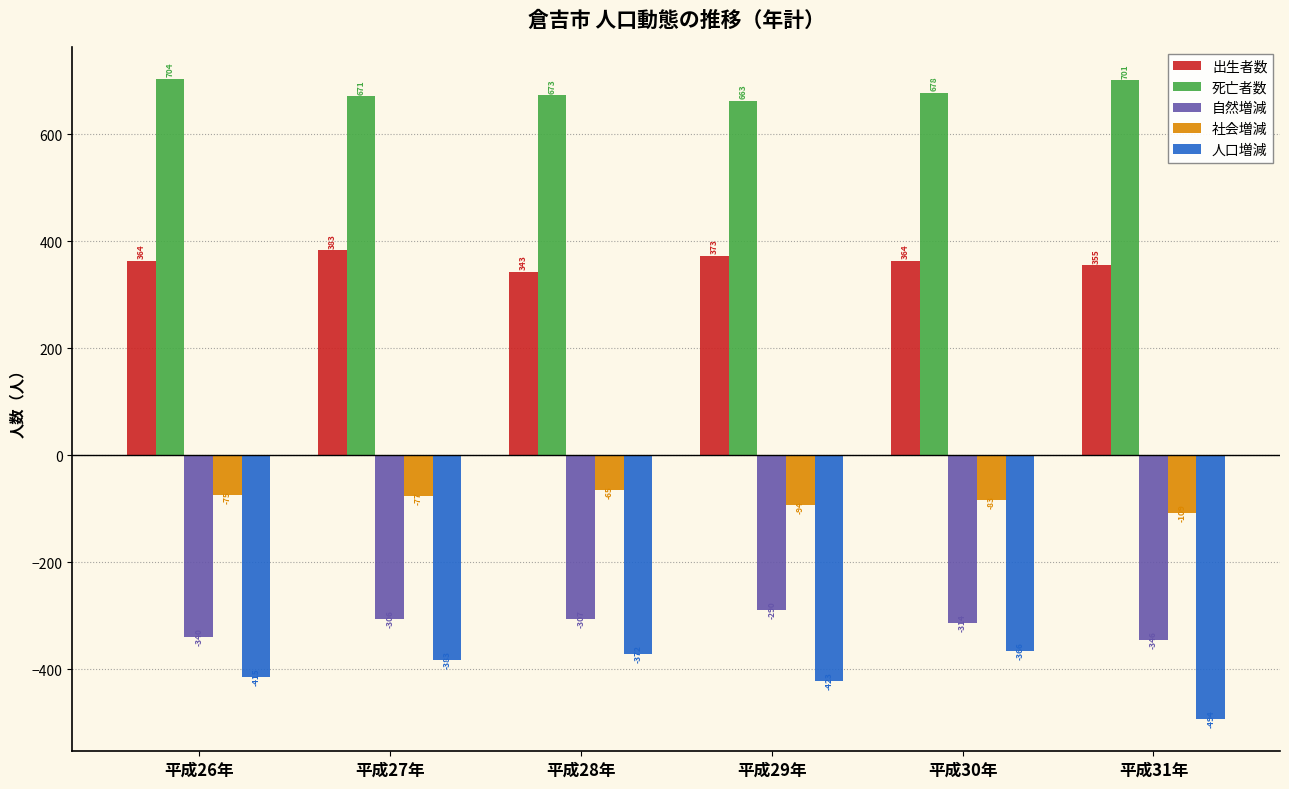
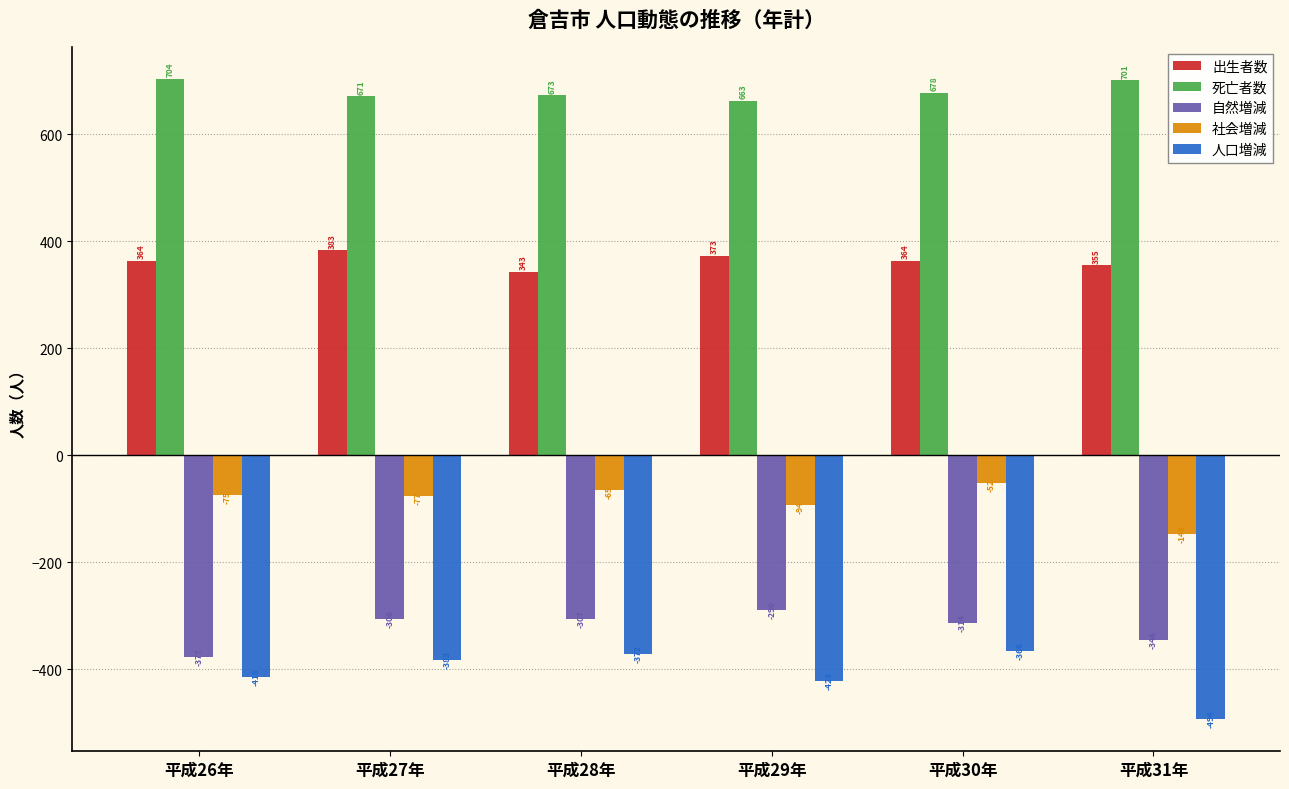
  {
    "出生者数": {
      "平成26年": 364,
      "平成27年": 383,
      "平成28年": 343,
      "平成29年": 373,
      "平成30年": 364,
      "平成31年": 355
    },
    "死亡者数": {
      "平成26年": 704,
      "平成27年": 671,
      "平成28年": 673,
      "平成29年": 663,
      "平成30年": 678,
      "平成31年": 701
    },
    "自然増減": {
-     "平成26年": -340,
+     "平成26年": -380,
      "平成27年": -310,
      "平成28年": -310,
      "平成29年": -290,
      "平成30年": -310,
      "平成31年": -350
    },
    "社会増減": {
      "平成26年": -75,
      "平成27年": -77,
      "平成28年": -65,
      "平成29年": -94,
-     "平成30年": -83,
-     "平成31年": -110
+     "平成30年": -52,
+     "平成31年": -150
    },
    "人口増減": {
      "平成26年": -420,
      "平成27年": -380,
      "平成28年": -370,
      "平成29年": -420,
      "平成30年": -370,
      "平成31年": -490
    }
  }
